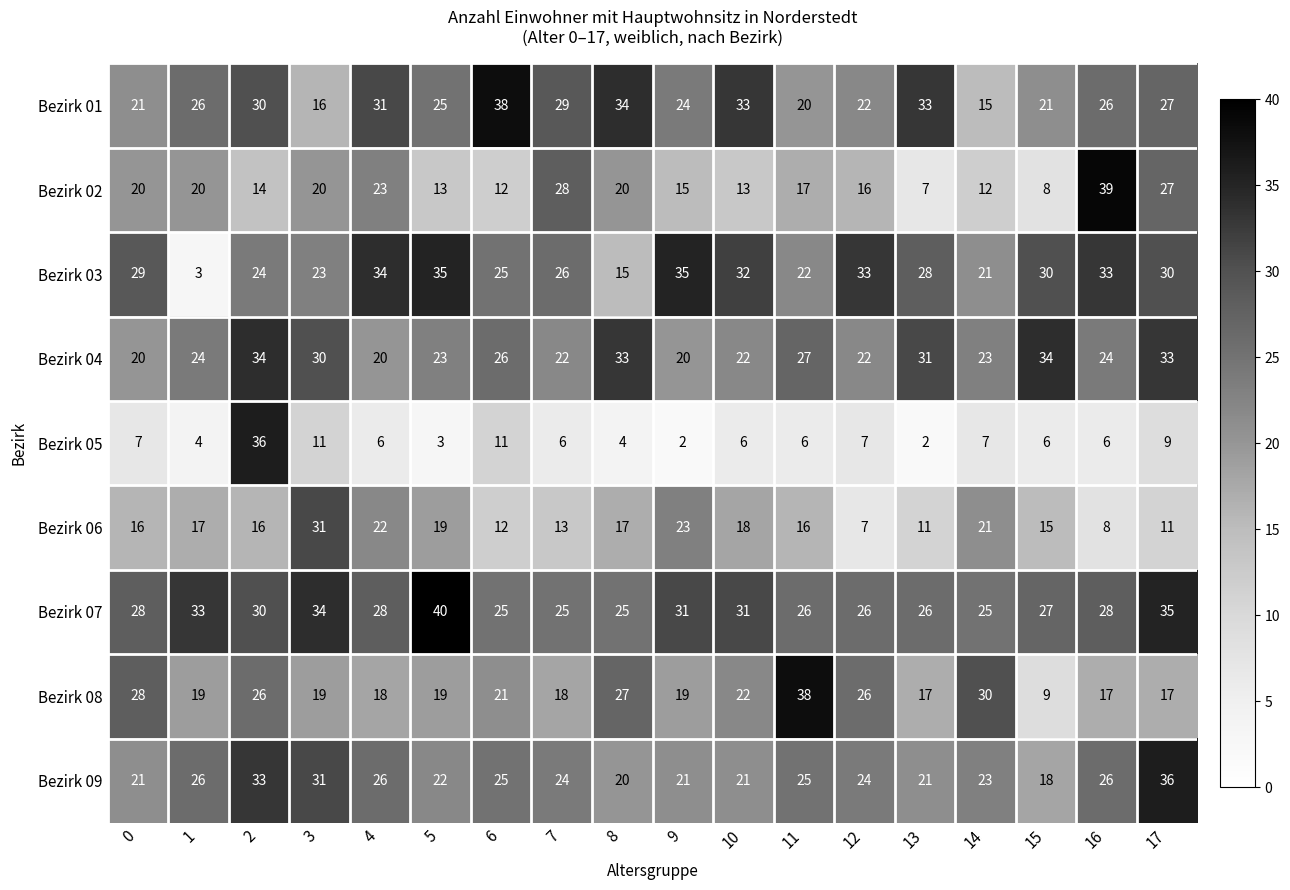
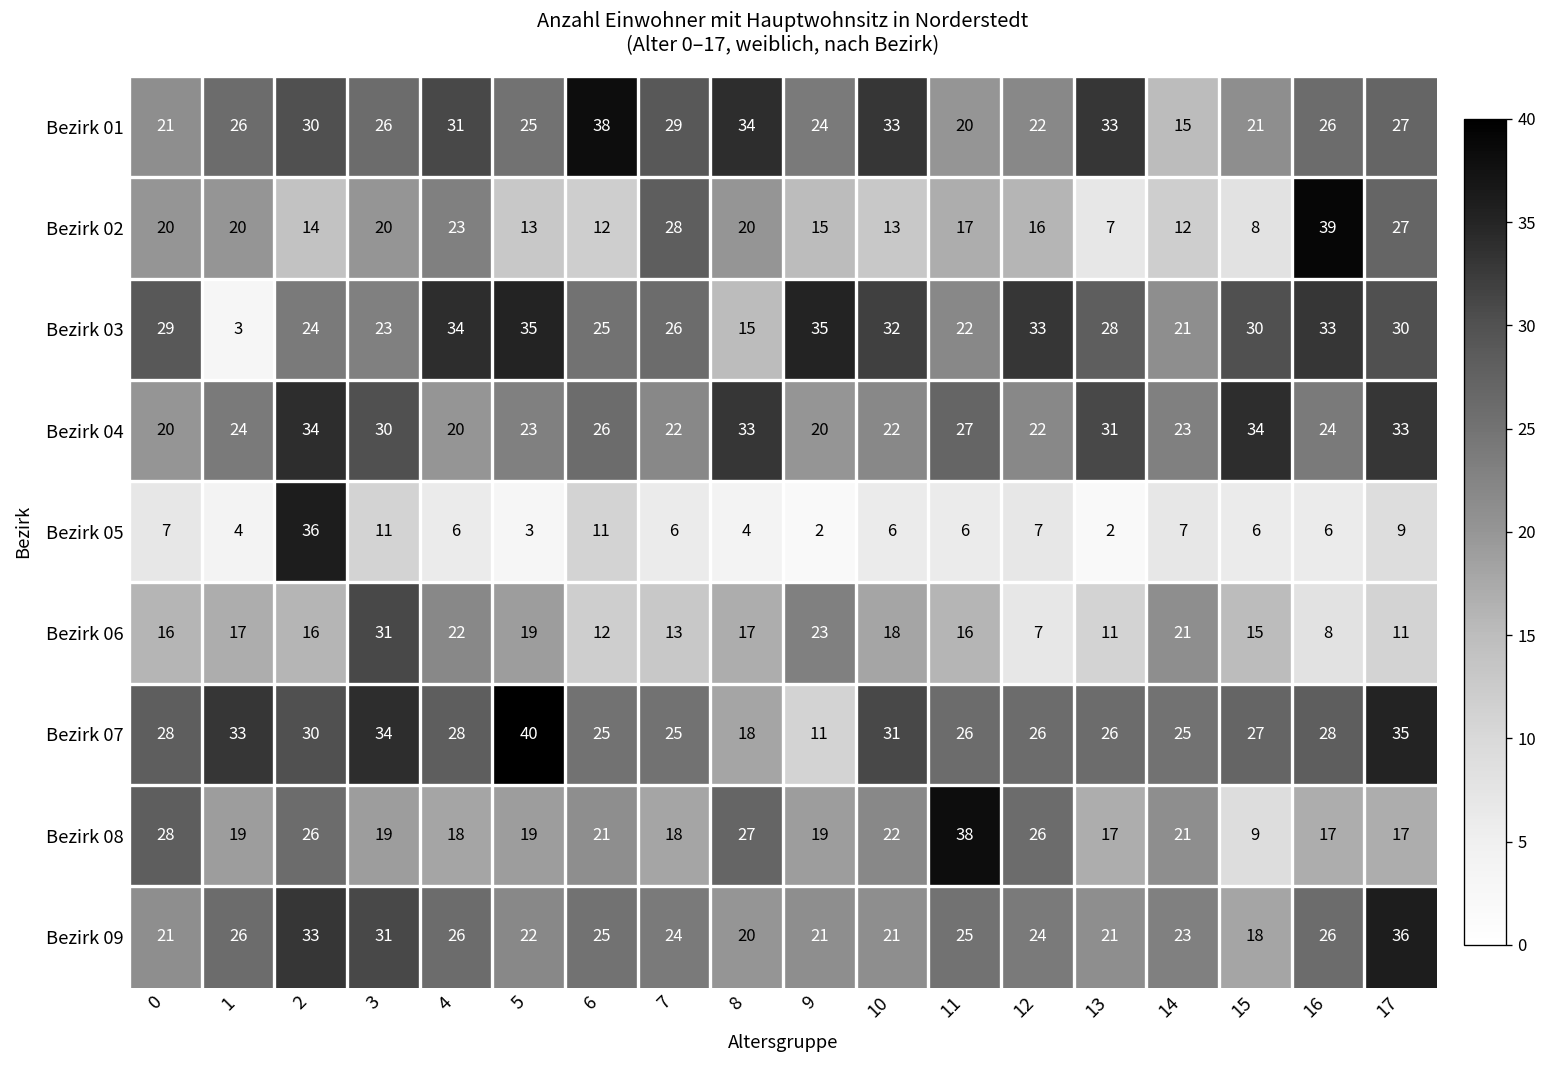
  {
    "Bezirk 01": {
      "0": 21,
      "1": 26,
      "2": 30,
-     "3": 16,
+     "3": 26,
      "4": 31,
      "5": 25,
      "6": 38,
      "7": 29,
      "8": 34,
      "9": 24,
      "10": 33,
      "11": 20,
      "12": 22,
      "13": 33,
      "14": 15,
      "15": 21,
      "16": 26,
      "17": 27
    },
    "Bezirk 02": {
      "0": 20,
      "1": 20,
      "2": 14,
      "3": 20,
      "4": 23,
      "5": 13,
      "6": 12,
      "7": 28,
      "8": 20,
      "9": 15,
      "10": 13,
      "11": 17,
      "12": 16,
      "13": 7,
      "14": 12,
      "15": 8,
      "16": 39,
      "17": 27
    },
    "Bezirk 03": {
      "0": 29,
      "1": 3,
      "2": 24,
      "3": 23,
      "4": 34,
      "5": 35,
      "6": 25,
      "7": 26,
      "8": 15,
      "9": 35,
      "10": 32,
      "11": 22,
      "12": 33,
      "13": 28,
      "14": 21,
      "15": 30,
      "16": 33,
      "17": 30
    },
    "Bezirk 04": {
      "0": 20,
      "1": 24,
      "2": 34,
      "3": 30,
      "4": 20,
      "5": 23,
      "6": 26,
      "7": 22,
      "8": 33,
      "9": 20,
      "10": 22,
      "11": 27,
      "12": 22,
      "13": 31,
      "14": 23,
      "15": 34,
      "16": 24,
      "17": 33
    },
    "Bezirk 05": {
      "0": 7,
      "1": 4,
      "2": 36,
      "3": 11,
      "4": 6,
      "5": 3,
      "6": 11,
      "7": 6,
      "8": 4,
      "9": 2,
      "10": 6,
      "11": 6,
      "12": 7,
      "13": 2,
      "14": 7,
      "15": 6,
      "16": 6,
      "17": 9
    },
    "Bezirk 06": {
      "0": 16,
      "1": 17,
      "2": 16,
      "3": 31,
      "4": 22,
      "5": 19,
      "6": 12,
      "7": 13,
      "8": 17,
      "9": 23,
      "10": 18,
      "11": 16,
      "12": 7,
      "13": 11,
      "14": 21,
      "15": 15,
      "16": 8,
      "17": 11
    },
    "Bezirk 07": {
      "0": 28,
      "1": 33,
      "2": 30,
      "3": 34,
      "4": 28,
      "5": 40,
      "6": 25,
      "7": 25,
-     "8": 25,
-     "9": 31,
+     "8": 18,
+     "9": 11,
      "10": 31,
      "11": 26,
      "12": 26,
      "13": 26,
      "14": 25,
      "15": 27,
      "16": 28,
      "17": 35
    },
    "Bezirk 08": {
      "0": 28,
      "1": 19,
      "2": 26,
      "3": 19,
      "4": 18,
      "5": 19,
      "6": 21,
      "7": 18,
      "8": 27,
      "9": 19,
      "10": 22,
      "11": 38,
      "12": 26,
      "13": 17,
-     "14": 30,
+     "14": 21,
      "15": 9,
      "16": 17,
      "17": 17
    },
    "Bezirk 09": {
      "0": 21,
      "1": 26,
      "2": 33,
      "3": 31,
      "4": 26,
      "5": 22,
      "6": 25,
      "7": 24,
      "8": 20,
      "9": 21,
      "10": 21,
      "11": 25,
      "12": 24,
      "13": 21,
      "14": 23,
      "15": 18,
      "16": 26,
      "17": 36
    }
  }
